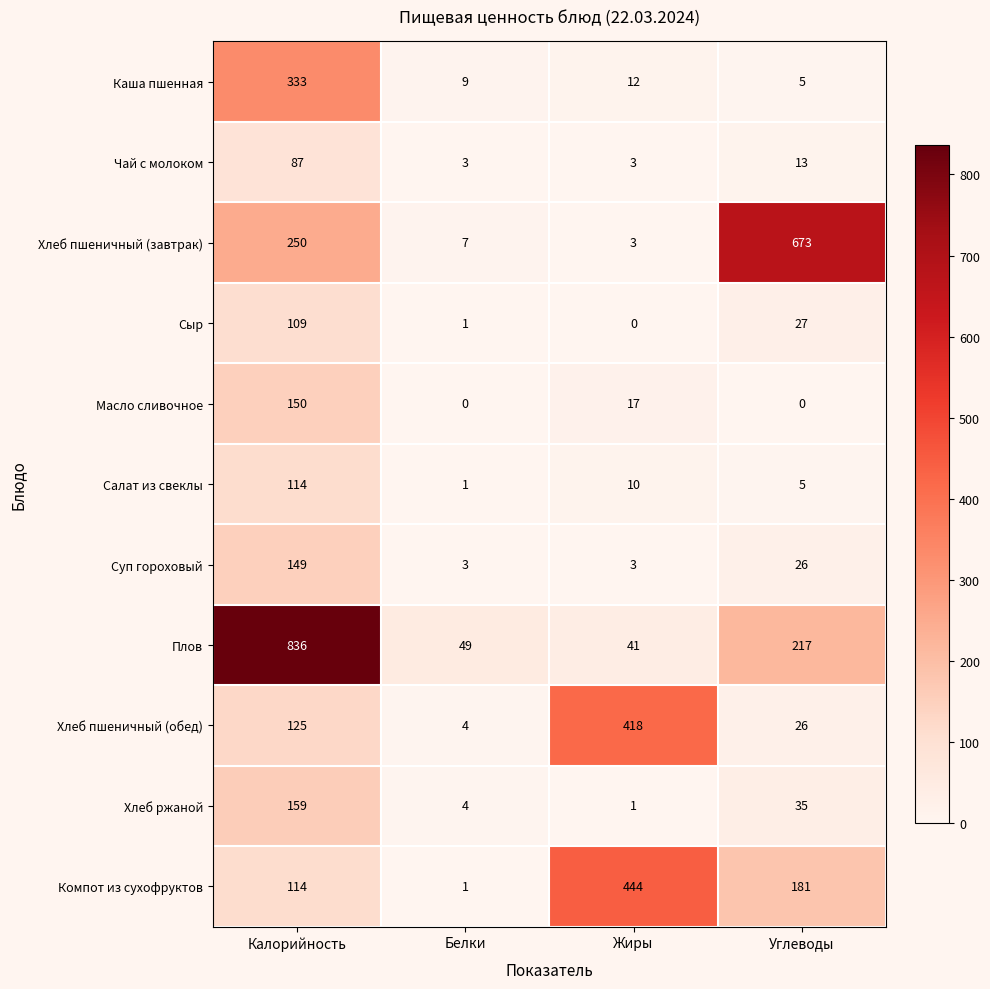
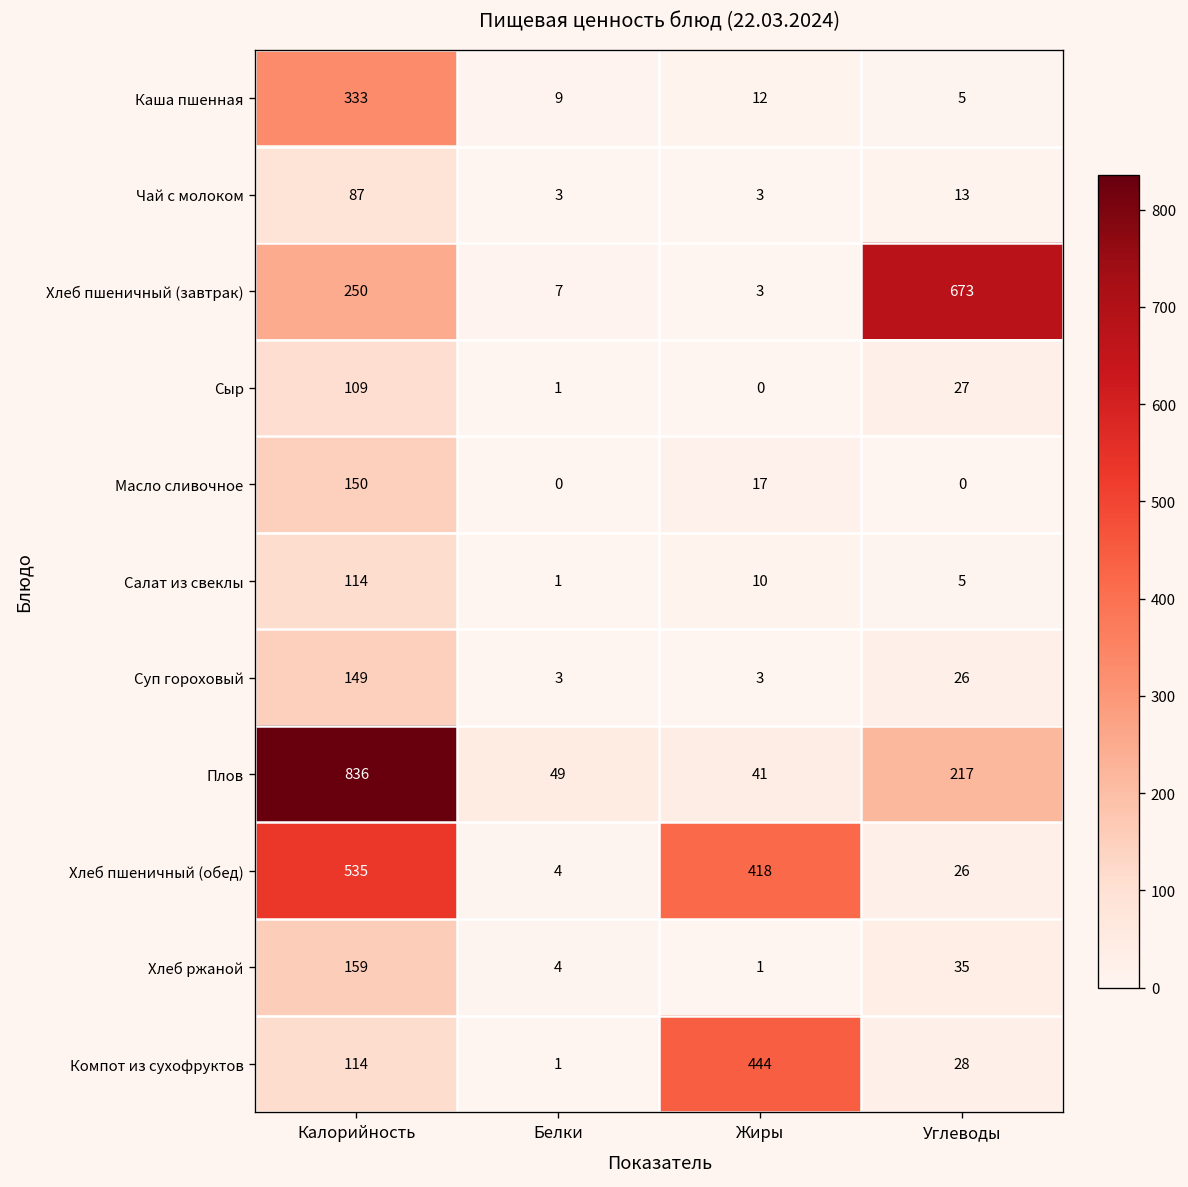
  {
    "Каша пшенная": {
      "Калорийность": 333,
      "Белки": 9,
      "Жиры": 12,
      "Углеводы": 5
    },
    "Чай с молоком": {
      "Калорийность": 87,
      "Белки": 3,
      "Жиры": 3,
      "Углеводы": 13
    },
    "Хлеб пшеничный (завтрак)": {
      "Калорийность": 250,
      "Белки": 7,
      "Жиры": 3,
      "Углеводы": 673
    },
    "Сыр": {
      "Калорийность": 109,
      "Белки": 1,
      "Жиры": 0,
      "Углеводы": 27
    },
    "Масло сливочное": {
      "Калорийность": 150,
      "Белки": 0,
      "Жиры": 17,
      "Углеводы": 0
    },
    "Салат из свеклы": {
      "Калорийность": 114,
      "Белки": 1,
      "Жиры": 10,
      "Углеводы": 5
    },
    "Суп гороховый": {
      "Калорийность": 149,
      "Белки": 3,
      "Жиры": 3,
      "Углеводы": 26
    },
    "Плов": {
      "Калорийность": 836,
      "Белки": 49,
      "Жиры": 41,
      "Углеводы": 217
    },
    "Хлеб пшеничный (обед)": {
-     "Калорийность": 125,
+     "Калорийность": 535,
      "Белки": 4,
      "Жиры": 418,
      "Углеводы": 26
    },
    "Хлеб ржаной": {
      "Калорийность": 159,
      "Белки": 4,
      "Жиры": 1,
      "Углеводы": 35
    },
    "Компот из сухофруктов": {
      "Калорийность": 114,
      "Белки": 1,
      "Жиры": 444,
-     "Углеводы": 181
+     "Углеводы": 28
    }
  }
